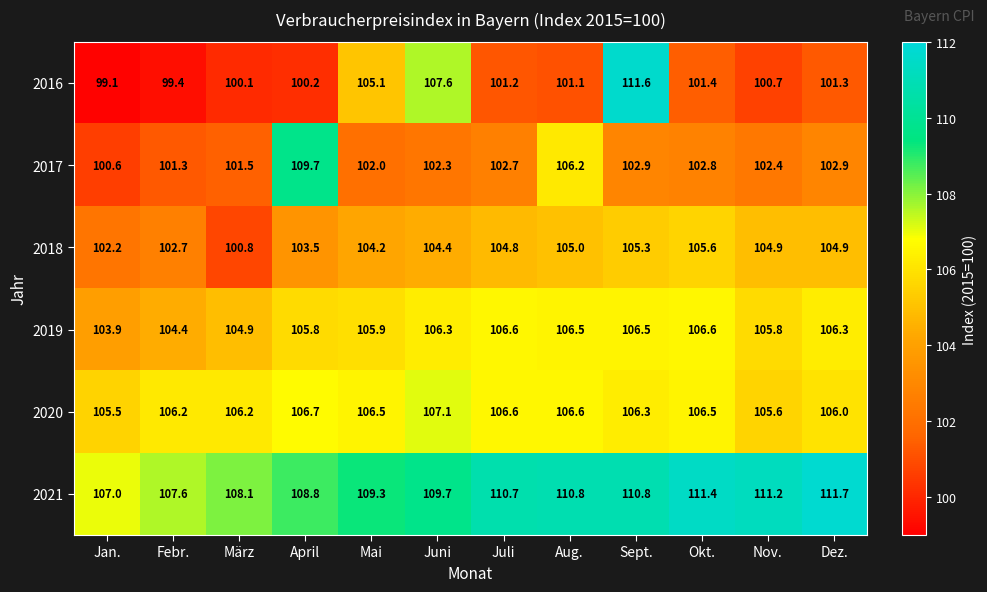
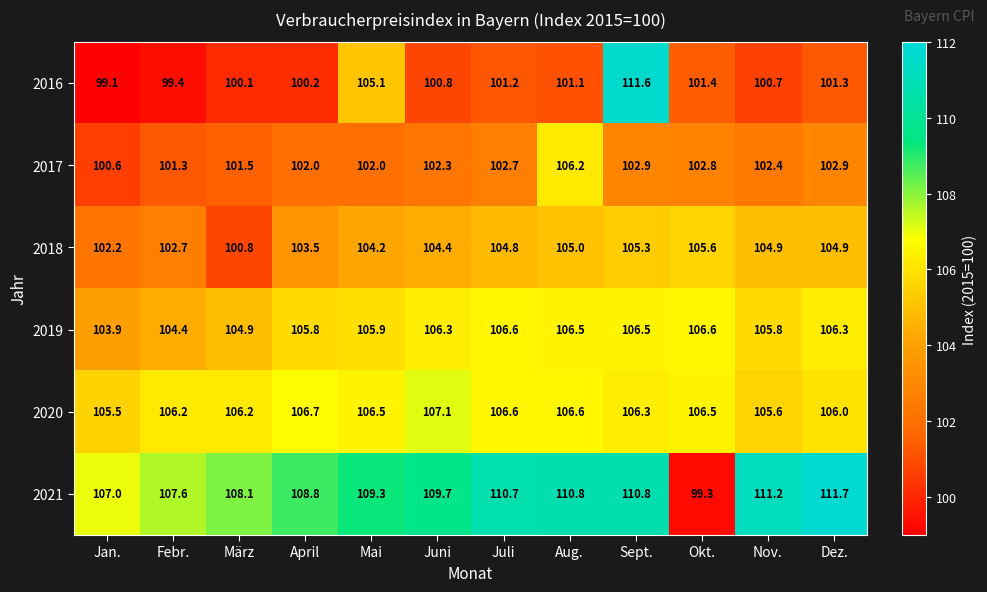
  {
    "2016": {
      "Jan.": 99.1,
      "Febr.": 99.4,
      "März": 100.1,
      "April": 100.2,
      "Mai": 105.1,
-     "Juni": 107.6,
+     "Juni": 100.8,
      "Juli": 101.2,
      "Aug.": 101.1,
      "Sept.": 111.6,
      "Okt.": 101.4,
      "Nov.": 100.7,
      "Dez.": 101.3
    },
    "2017": {
      "Jan.": 100.6,
      "Febr.": 101.3,
      "März": 101.5,
-     "April": 109.7,
+     "April": 102.0,
      "Mai": 102.0,
      "Juni": 102.3,
      "Juli": 102.7,
      "Aug.": 106.2,
      "Sept.": 102.9,
      "Okt.": 102.8,
      "Nov.": 102.4,
      "Dez.": 102.9
    },
    "2018": {
      "Jan.": 102.2,
      "Febr.": 102.7,
      "März": 100.8,
      "April": 103.5,
      "Mai": 104.2,
      "Juni": 104.4,
      "Juli": 104.8,
      "Aug.": 105.0,
      "Sept.": 105.3,
      "Okt.": 105.6,
      "Nov.": 104.9,
      "Dez.": 104.9
    },
    "2019": {
      "Jan.": 103.9,
      "Febr.": 104.4,
      "März": 104.9,
      "April": 105.8,
      "Mai": 105.9,
      "Juni": 106.3,
      "Juli": 106.6,
      "Aug.": 106.5,
      "Sept.": 106.5,
      "Okt.": 106.6,
      "Nov.": 105.8,
      "Dez.": 106.3
    },
    "2020": {
      "Jan.": 105.5,
      "Febr.": 106.2,
      "März": 106.2,
      "April": 106.7,
      "Mai": 106.5,
      "Juni": 107.1,
      "Juli": 106.6,
      "Aug.": 106.6,
      "Sept.": 106.3,
      "Okt.": 106.5,
      "Nov.": 105.6,
      "Dez.": 106.0
    },
    "2021": {
      "Jan.": 107.0,
      "Febr.": 107.6,
      "März": 108.1,
      "April": 108.8,
      "Mai": 109.3,
      "Juni": 109.7,
      "Juli": 110.7,
      "Aug.": 110.8,
      "Sept.": 110.8,
-     "Okt.": 111.4,
+     "Okt.": 99.3,
      "Nov.": 111.2,
      "Dez.": 111.7
    }
  }
